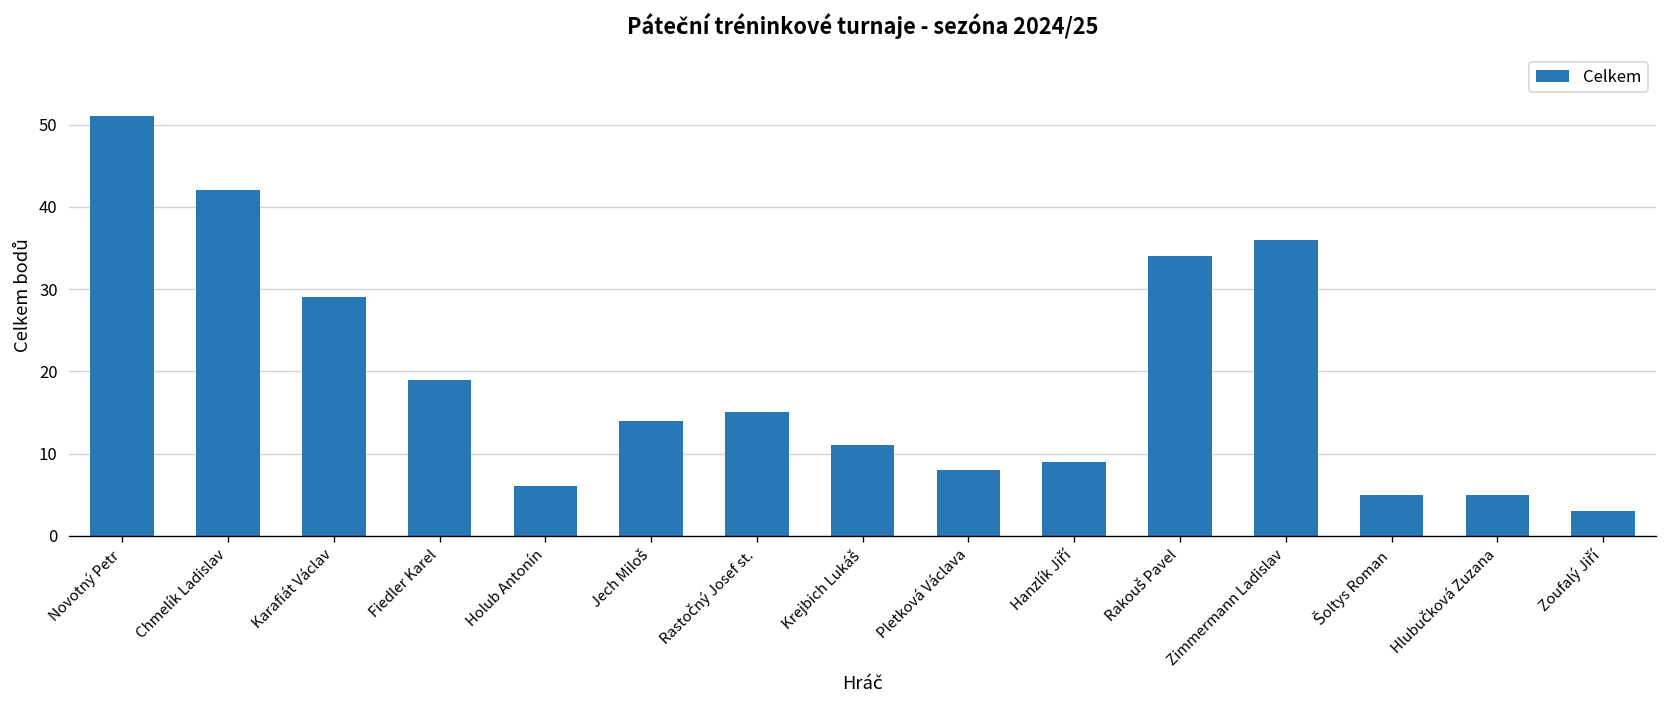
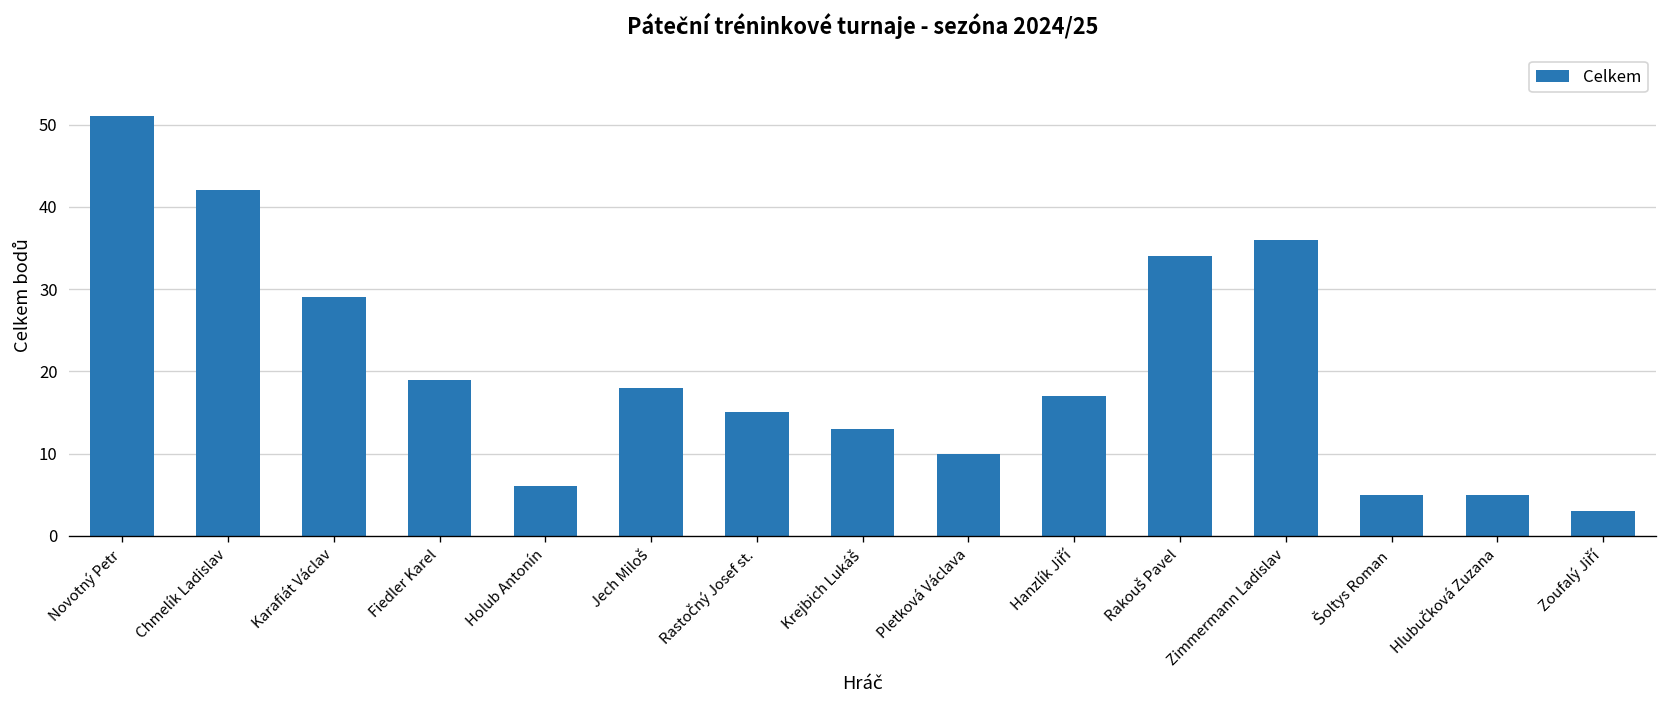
  {
    "Novotný Petr": 51,
    "Chmelík Ladislav": 42,
    "Karafiát Václav": 29,
    "Fiedler Karel": 19,
    "Holub Antonín": 6,
-   "Jech Miloš": 14,
+   "Jech Miloš": 18,
    "Rastočný Josef st.": 15,
-   "Krejbich Lukáš": 11,
-   "Pletková Václava": 8,
-   "Hanzlík Jiří": 9,
+   "Krejbich Lukáš": 13,
+   "Pletková Václava": 10,
+   "Hanzlík Jiří": 17,
    "Rakouš Pavel": 34,
    "Zimmermann Ladislav": 36,
    "Šoltys Roman": 5,
    "Hlubučková Zuzana": 5,
    "Zoufalý Jiří": 3
  }
